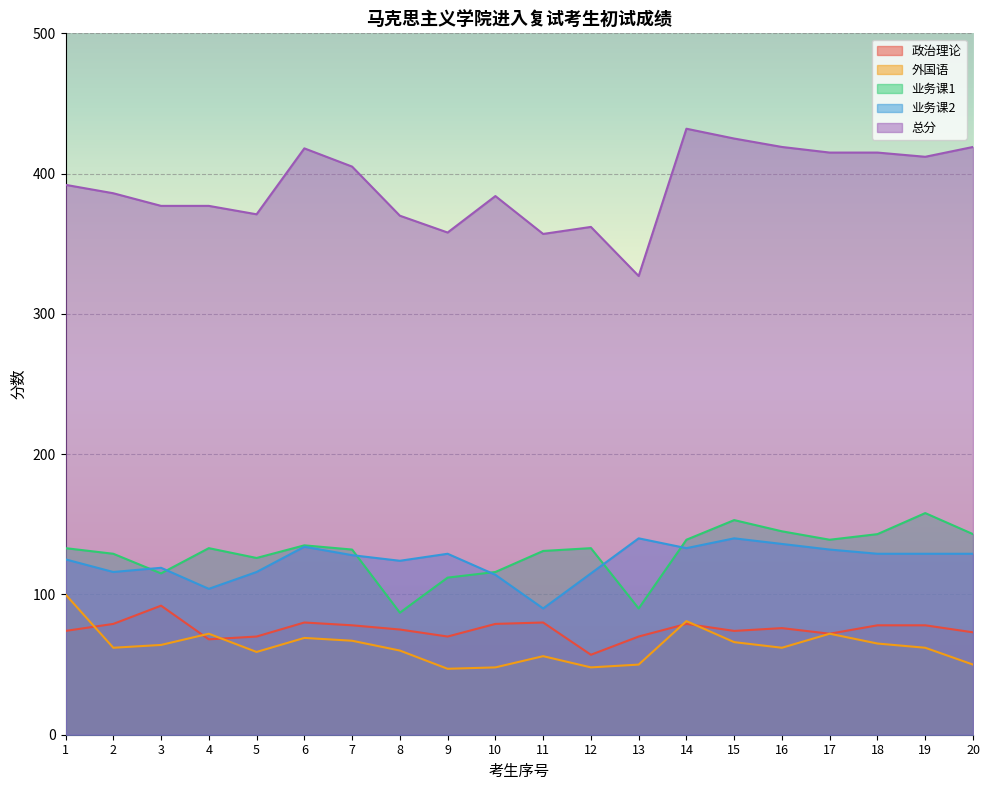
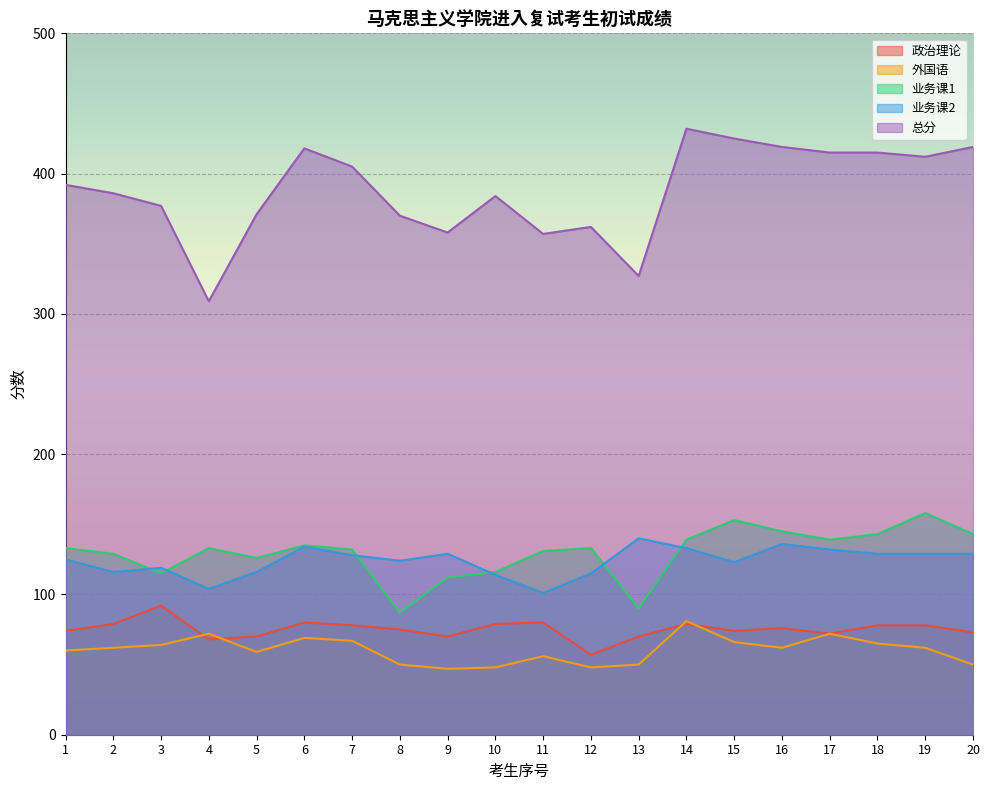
  {
    "政治理论": {
      "1": 74,
      "2": 79,
      "3": 92,
      "4": 68,
      "5": 70,
      "6": 80,
      "7": 78,
      "8": 75,
      "9": 70,
      "10": 79,
      "11": 80,
      "12": 57,
      "13": 70,
      "14": 79,
      "15": 74,
      "16": 76,
      "18": 78,
      "19": 78,
      "20": 73
    },
    "外国语": {
-     "1": 100,
+     "1": 60,
      "2": 62,
      "3": 64,
      "4": 72,
      "5": 59,
      "6": 69,
      "7": 67,
-     "8": 60,
+     "8": 50,
      "9": 47,
      "10": 48,
      "11": 56,
      "12": 48,
      "13": 50,
      "14": 81,
      "15": 66,
      "16": 62,
      "18": 65,
      "19": 62,
      "20": 50
    },
    "业务课1": {
      "1": 133,
      "2": 129,
      "3": 115,
      "4": 133,
      "5": 126,
      "7": 132,
      "8": 87,
      "9": 112,
      "10": 116,
      "11": 131,
      "12": 133,
      "13": 90,
      "14": 139,
      "15": 153,
      "16": 145,
      "17": 139,
      "18": 143,
      "19": 158,
      "20": 143
    },
    "业务课2": {
      "1": 125,
      "2": 116,
      "3": 119,
      "4": 104,
      "5": 116,
      "7": 128,
      "8": 124,
      "9": 129,
      "10": 114,
-     "11": 90,
+     "11": 101,
      "12": 115,
      "13": 140,
      "14": 133,
-     "15": 140,
+     "15": 123,
      "16": 136,
      "17": 132,
      "18": 129,
      "19": 129,
      "20": 129
    },
    "总分": {
      "1": 392,
      "2": 386,
      "3": 377,
-     "4": 377,
+     "4": 309,
      "5": 371,
      "6": 418,
      "7": 405,
      "8": 370,
      "9": 358,
      "10": 384,
      "11": 357,
      "12": 362,
      "13": 327,
      "14": 432,
      "15": 425,
      "16": 419,
      "17": 415,
      "18": 415,
      "19": 412,
      "20": 419
    }
  }
